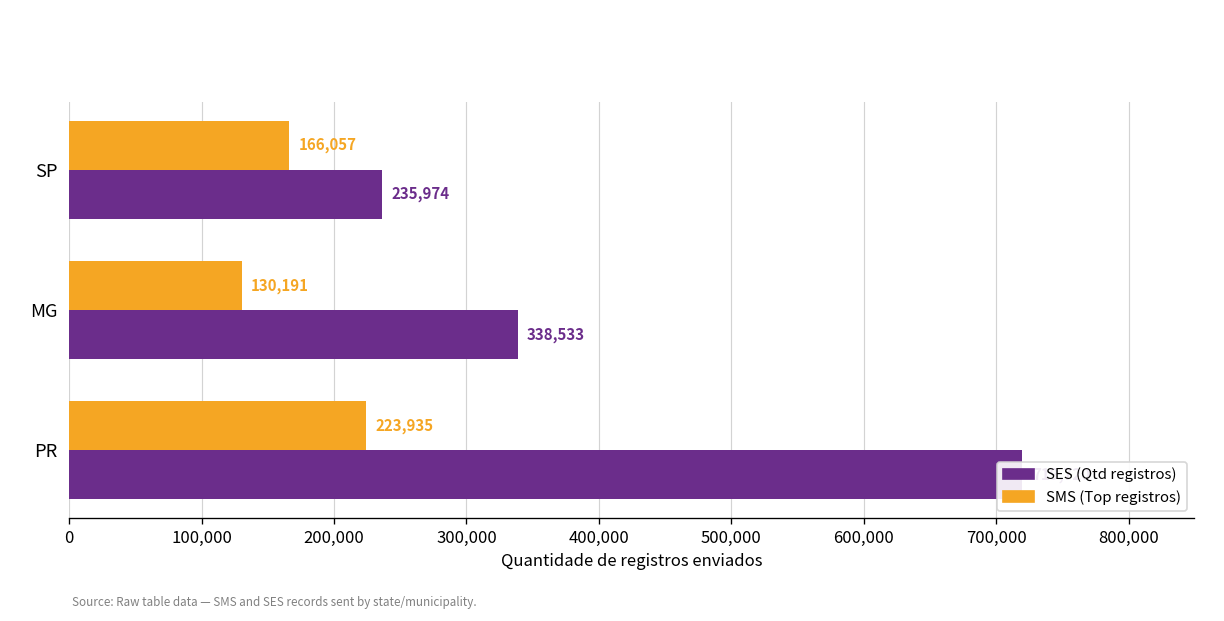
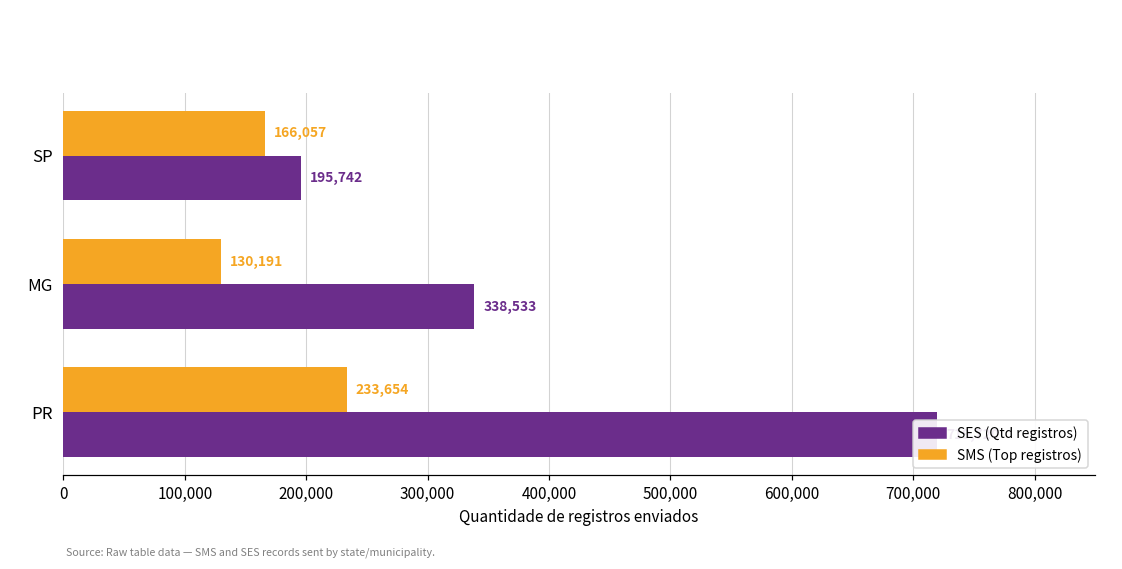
  {
    "SES (Qtd registros)": {
-     "SP": "235,974",
+     "SP": "195,742",
      "MG": "338,533"
    },
    "SMS (Top registros)": {
      "SP": "166,057",
      "MG": "130,191",
-     "PR": "223,935"
+     "PR": "233,654"
    }
  }
